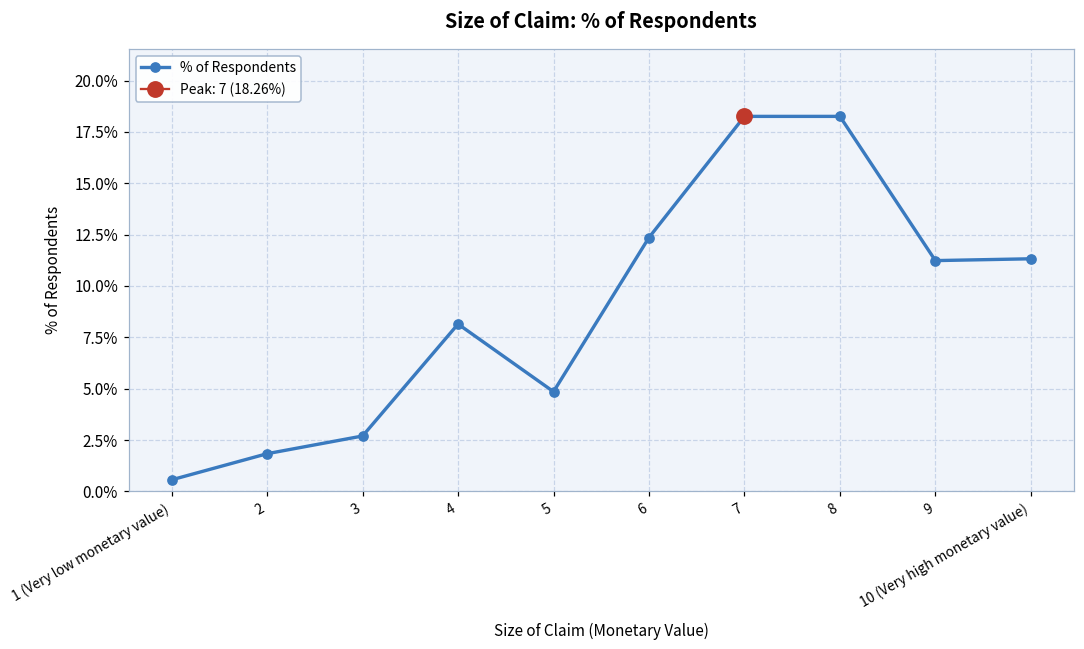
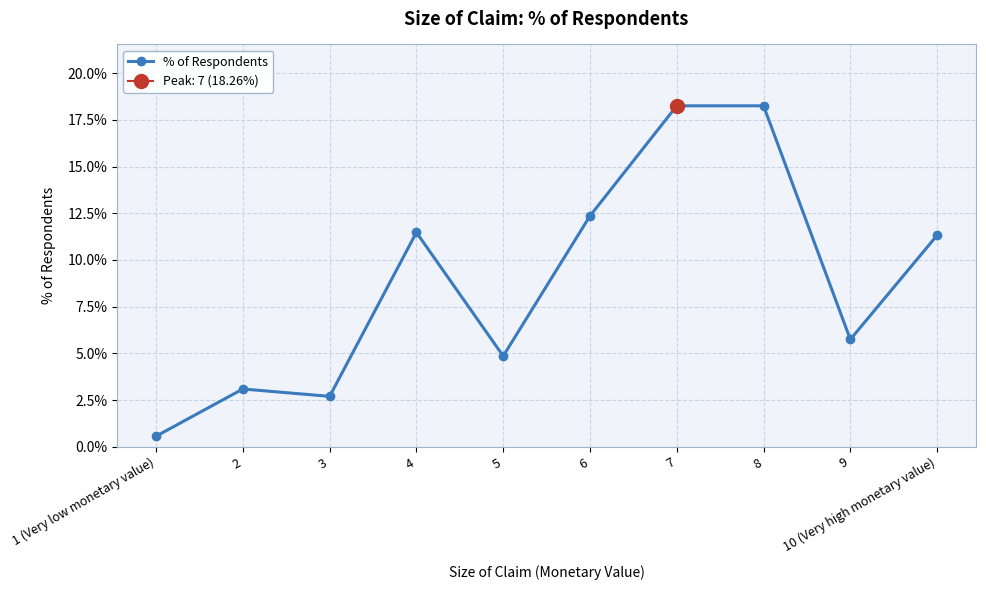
  {
    "% of Respondents": {
      "1 (Very low monetary value)": "0.6%",
-     "2": "1.8%",
+     "2": "3.1%",
      "3": "2.7%",
-     "4": "8.1%",
+     "4": "11.5%",
      "5": "4.9%",
      "6": "12.4%",
      "8": "18.3%",
-     "9": "11.2%",
+     "9": "5.7%",
      "10 (Very high monetary value)": "11.3%"
    }
  }
